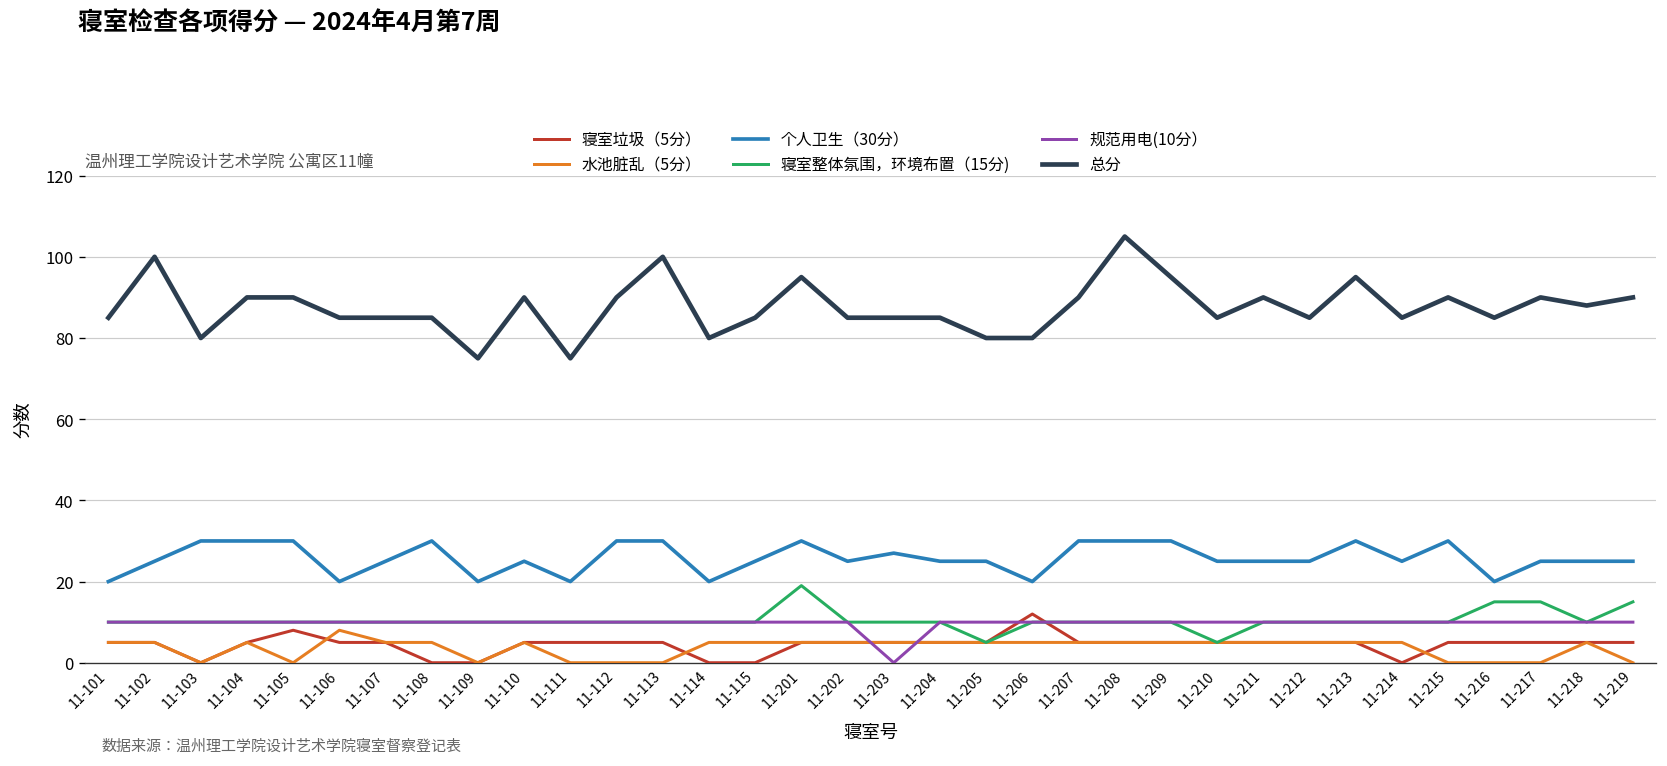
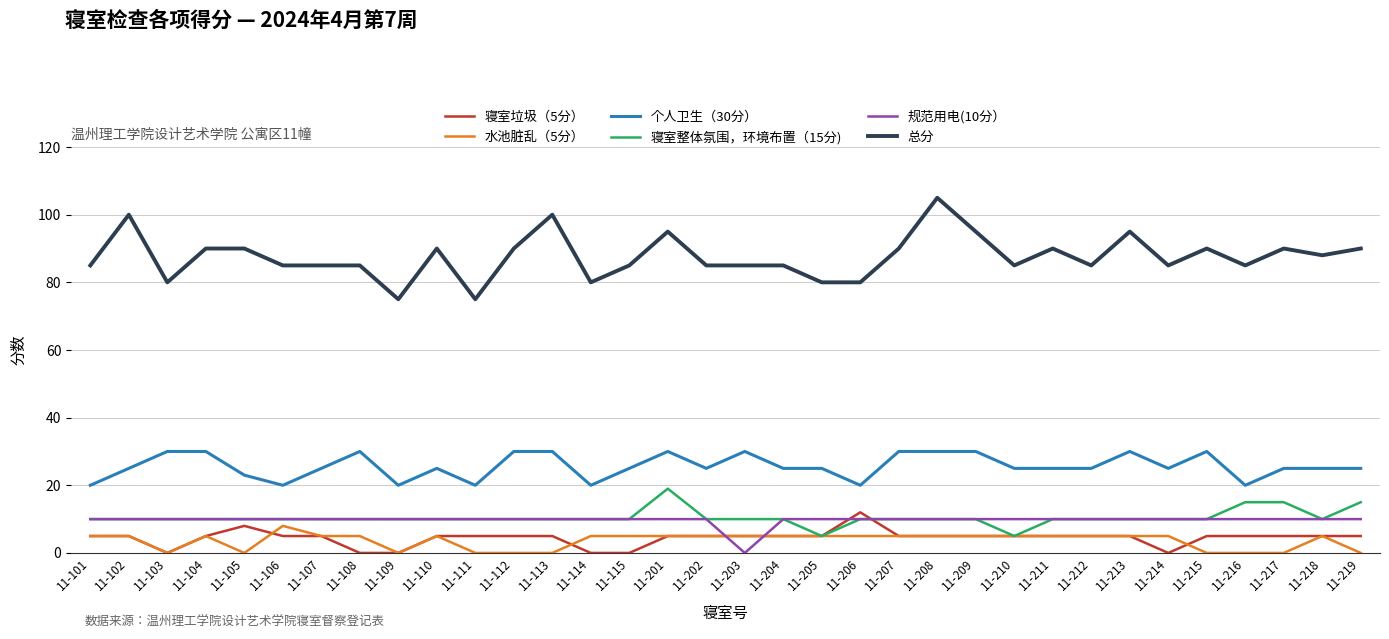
  {
    "寝室垃圾（5分）": {
      "11-105": 8,
      "11-106": 5,
      "11-108": 0,
      "11-111": 5,
      "11-112": 5,
      "11-113": 5,
      "11-114": 0,
      "11-115": 0,
      "11-206": 12,
      "11-214": 0,
      "11-215": 5,
      "11-216": 5,
      "11-217": 5,
      "11-219": 5
    },
    "水池脏乱（5分）": {
      "11-105": 0,
      "11-106": 8,
      "11-108": 5,
      "11-111": 0,
      "11-112": 0,
      "11-113": 0,
      "11-114": 5,
      "11-115": 5,
      "11-206": 5,
      "11-214": 5,
      "11-215": 0,
      "11-216": 0,
      "11-217": 0,
      "11-219": 0
    },
    "个人卫生（30分）": {
      "11-101": 20,
      "11-102": 25,
      "11-103": 30,
      "11-104": 30,
-     "11-105": 30,
+     "11-105": 23,
      "11-106": 20,
      "11-107": 25,
      "11-108": 30,
      "11-109": 20,
      "11-110": 25,
      "11-111": 20,
      "11-112": 30,
      "11-113": 30,
      "11-114": 20,
      "11-115": 25,
      "11-201": 30,
      "11-202": 25,
-     "11-203": 27,
+     "11-203": 30,
      "11-204": 25,
      "11-205": 25,
      "11-206": 20,
      "11-207": 30,
      "11-208": 30,
      "11-209": 30,
      "11-210": 25,
      "11-211": 25,
      "11-212": 25,
      "11-213": 30,
      "11-214": 25,
      "11-215": 30,
      "11-216": 20,
      "11-217": 25,
      "11-218": 25,
      "11-219": 25
    },
    "寝室整体氛围，环境布置（15分)": {
      "11-201": 19,
      "11-203": 10,
      "11-216": 15,
      "11-217": 15,
      "11-219": 15
    },
    "规范用电(10分）": {
      "11-201": 10,
      "11-203": 0,
      "11-205": 10,
      "11-210": 10,
      "11-216": 10,
      "11-217": 10,
      "11-219": 10
    },
    "总分": {
      "11-101": 85,
      "11-102": 100,
      "11-103": 80,
      "11-104": 90,
      "11-105": 90,
      "11-106": 85,
      "11-107": 85,
      "11-108": 85,
      "11-109": 75,
      "11-110": 90,
      "11-111": 75,
      "11-112": 90,
      "11-113": 100,
      "11-114": 80,
      "11-115": 85,
      "11-201": 95,
      "11-202": 85,
      "11-203": 85,
      "11-204": 85,
      "11-205": 80,
      "11-206": 80,
      "11-207": 90,
      "11-208": 105,
      "11-209": 95,
      "11-210": 85,
      "11-211": 90,
      "11-212": 85,
      "11-213": 95,
      "11-214": 85,
      "11-215": 90,
      "11-216": 85,
      "11-217": 90,
      "11-218": 88,
      "11-219": 90
    }
  }
